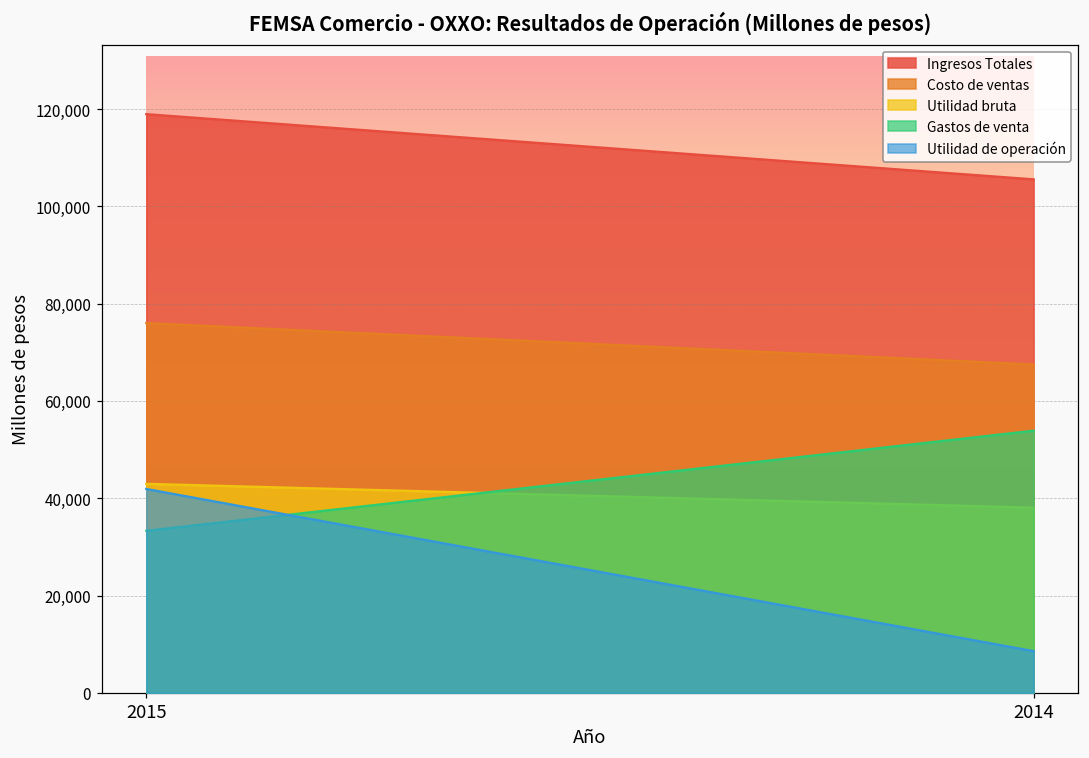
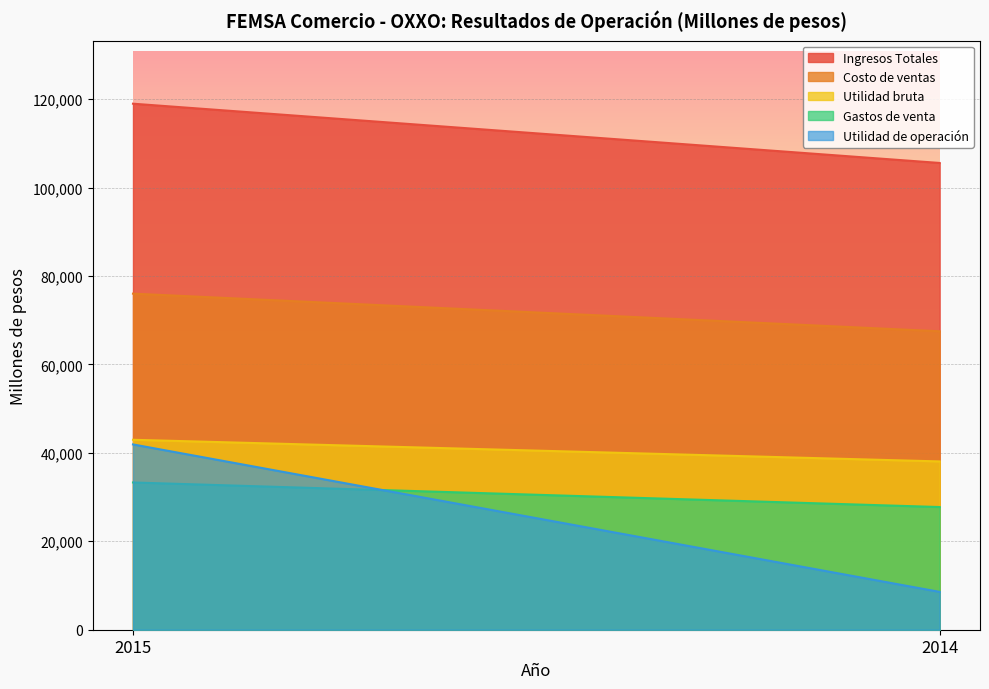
  {
    "Utilidad bruta": {
      "2015": "43,000",
      "2014": "38,000"
    },
    "Gastos de venta": {
      "2015": "33,000",
-     "2014": "54,000"
+     "2014": "28,000"
    },
    "Utilidad de operación": {
      "2015": "42,000",
      "2014": "9,000"
    }
  }
